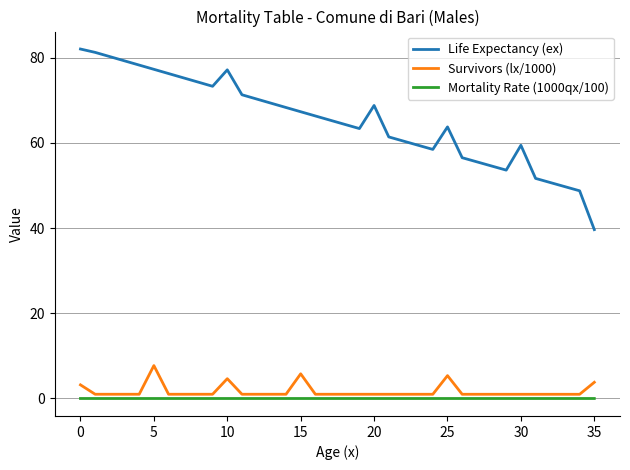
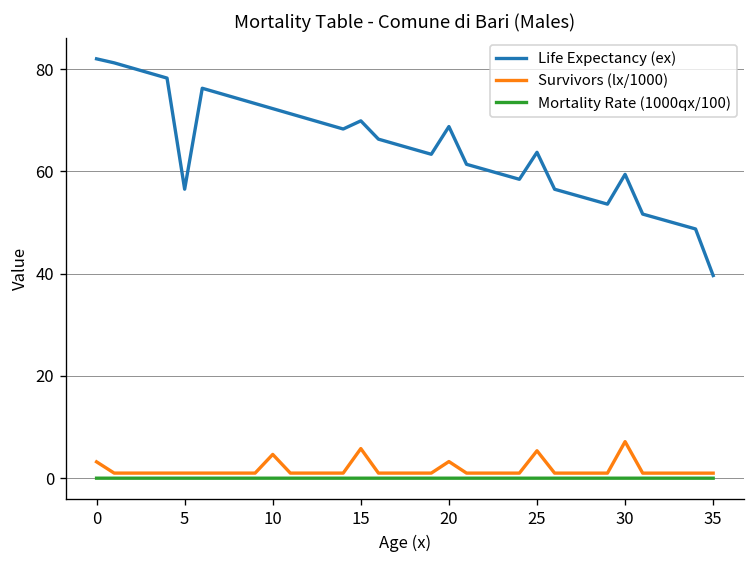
  {
    "Life Expectancy (ex)": {
      "0": 82,
-     "5": 77,
-     "10": 77,
-     "15": 67,
+     "5": 57,
+     "10": 72,
+     "15": 70,
      "20": 69,
      "25": 64,
      "30": 59,
      "35": 40
    },
    "Survivors (lx/1000)": {
      "0": 3,
-     "5": 8,
+     "5": 1,
      "10": 5,
      "15": 6,
-     "20": 1,
+     "20": 3,
      "25": 5,
-     "30": 1,
-     "35": 4
+     "30": 7,
+     "35": 1
    },
    "Mortality Rate (1000qx/100)": {
      "0": 0,
      "5": 0,
      "10": 0,
      "15": 0,
      "20": 0,
      "25": 0,
      "30": 0,
      "35": 0
    }
  }
